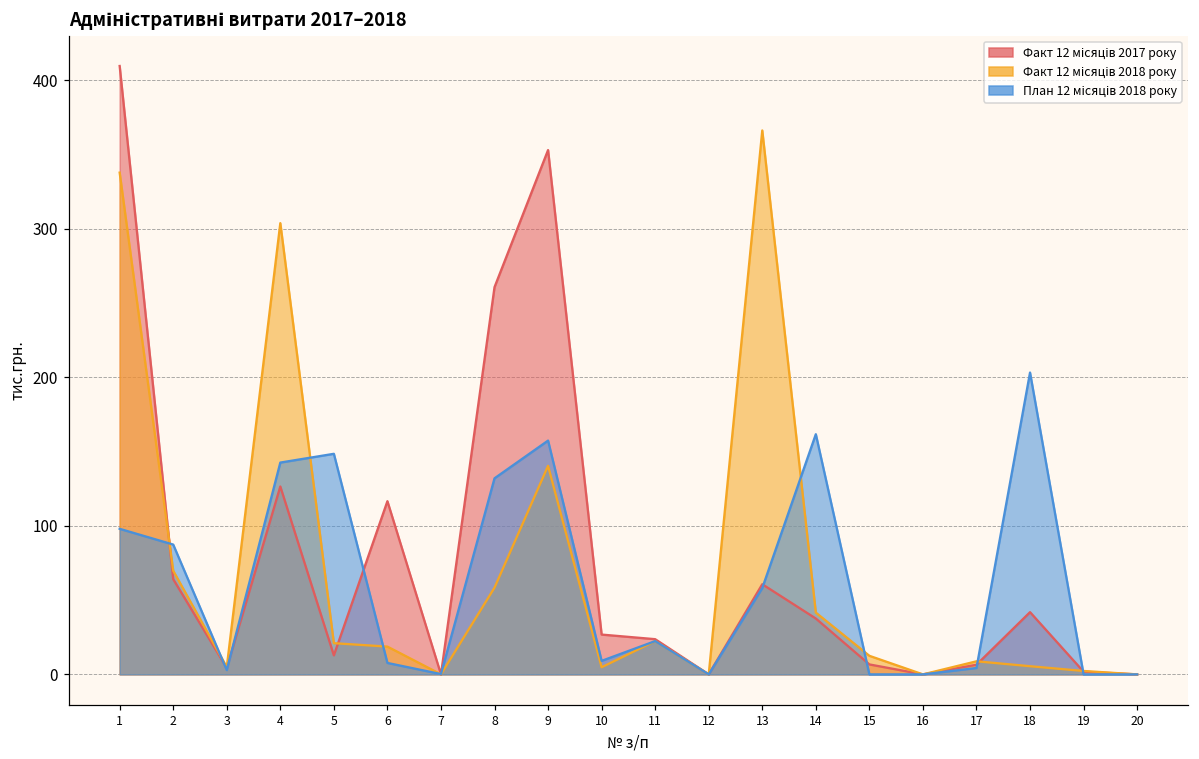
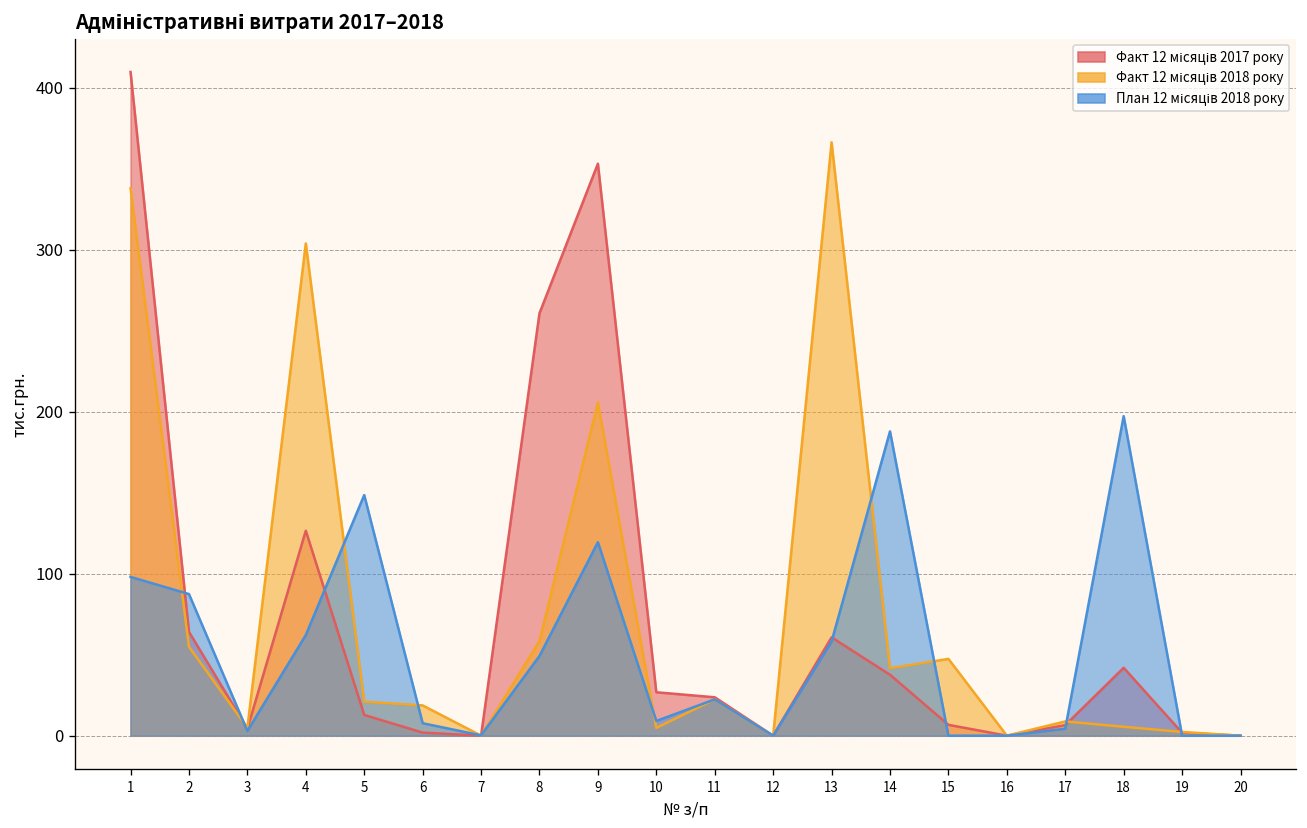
  {
    "Факт 12 місяців 2017 року": {
      "1": 410,
      "2": 64,
      "4": 127,
      "5": 13,
-     "6": 117,
+     "6": 2,
      "8": 261,
      "9": 353,
      "10": 27,
      "13": 61,
      "14": 38,
      "15": 7,
      "17": 7,
      "18": 42
    },
    "Факт 12 місяців 2018 року": {
      "1": 338,
-     "2": 70,
+     "2": 55,
      "4": 304,
      "5": 21,
      "6": 19,
      "8": 58,
-     "9": 140,
+     "9": 206,
      "10": 5,
      "13": 366,
      "14": 42,
-     "15": 13,
+     "15": 47,
      "17": 9,
      "18": 6
    },
    "План 12 місяців 2018 року": {
      "1": 98,
      "2": 87,
-     "4": 143,
+     "4": 62,
      "5": 149,
      "6": 8,
-     "8": 132,
-     "9": 157,
+     "8": 49,
+     "9": 119,
      "10": 9,
      "13": 58,
-     "14": 162,
+     "14": 188,
      "15": 0,
      "17": 4,
-     "18": 203
+     "18": 197
    }
  }
